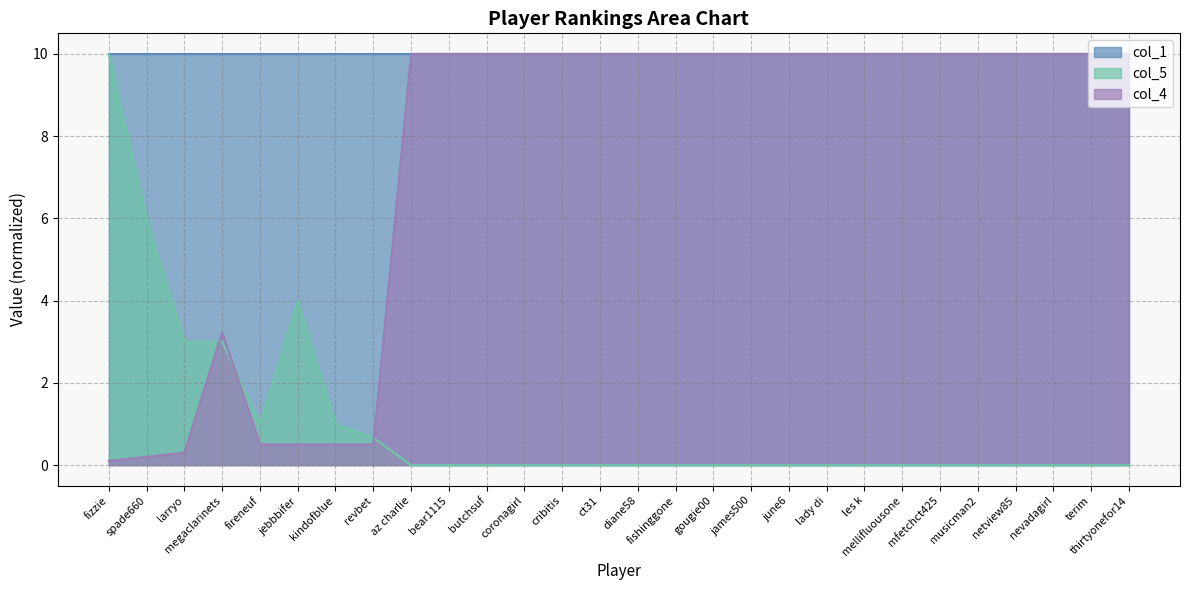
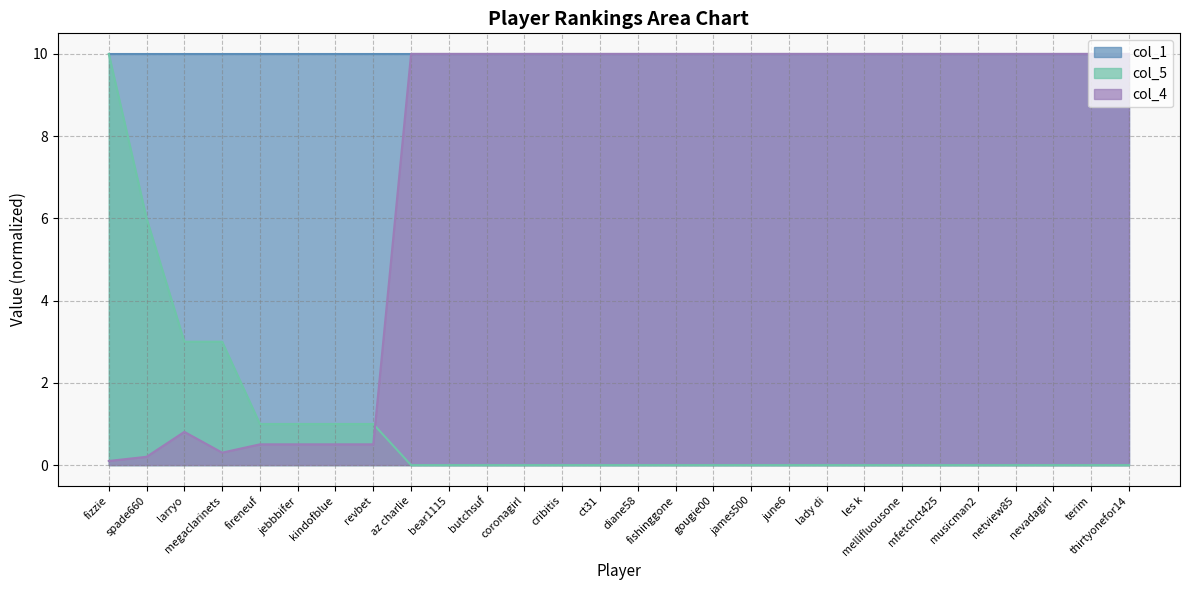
  {
    "col_1": {
      "spade660": 10.0,
      "larryo": 10.0,
      "megaclarinets": 10.0,
      "fireneuf": 10.0,
      "jebbbifer": 10.0,
      "kindofblue": 10.0,
      "revbet": 10.0
    },
    "col_5": {
      "spade660": 6.0,
      "larryo": 3.0,
      "megaclarinets": 3.0,
      "fireneuf": 1.0,
-     "jebbbifer": 4.0,
+     "jebbbifer": 1.0,
      "kindofblue": 1.0,
-     "revbet": 0.7,
+     "revbet": 1.0,
      "az charlie": 0.0,
      "bear1115": 0.0,
      "butchsuf": 0.0,
      "coronagirl": 0.0,
      "cribitis": 0.0,
      "ct31": 0.0,
      "diane58": 0.0,
      "fishinggone": 0.0,
      "gougie00": 0.0,
      "james500": 0.0,
      "june6": 0.0,
      "lady di": 0.0,
      "les k": 0.0,
      "mellifluousone": 0.0,
      "mfetchct425": 0.0,
      "musicman2": 0.0,
      "netview85": 0.0,
      "nevadagirl": 0.0,
      "terim": 0.0,
      "thirtyonefor14": 0.0
    },
    "col_4": {
      "fizzie": 0.1,
      "spade660": 0.2,
-     "larryo": 0.3,
-     "megaclarinets": 3.2,
+     "larryo": 0.8,
+     "megaclarinets": 0.3,
      "fireneuf": 0.5,
      "jebbbifer": 0.5,
      "kindofblue": 0.5,
      "revbet": 0.5
    }
  }
